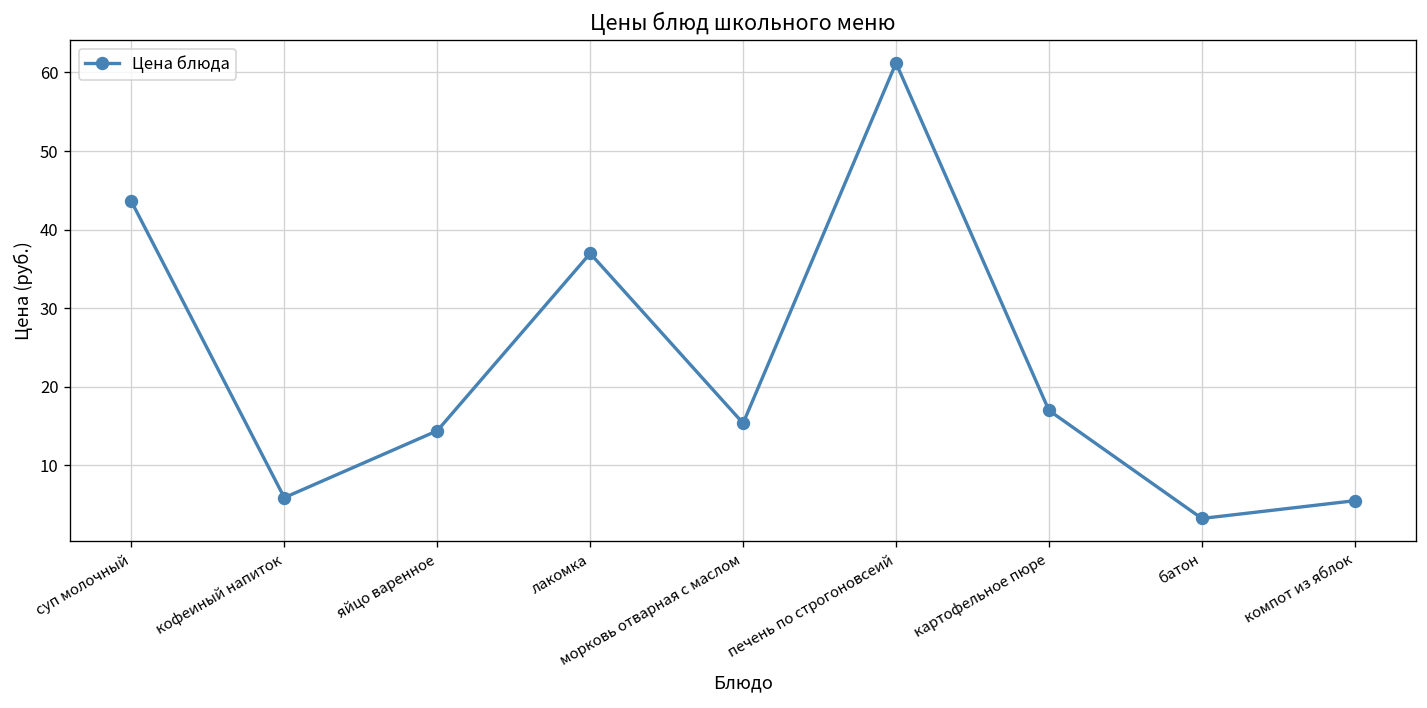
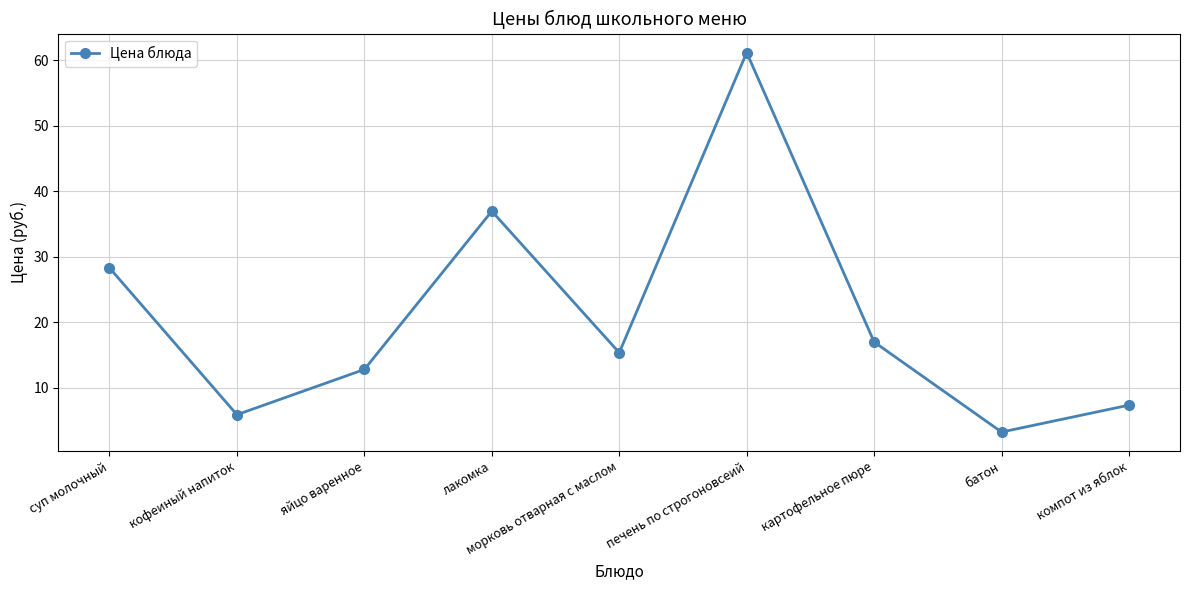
  {
-   "суп молочный": 44,
+   "суп молочный": 28,
    "кофеиный напиток": 6,
-   "яйцо варенное": 14,
+   "яйцо варенное": 13,
    "лакомка": 37,
    "морковь отварная с маслом": 15,
    "печень по строгоновсеий": 61,
    "картофельное пюре": 17,
    "батон": 3,
-   "компот из яблок": 6
+   "компот из яблок": 7
  }
